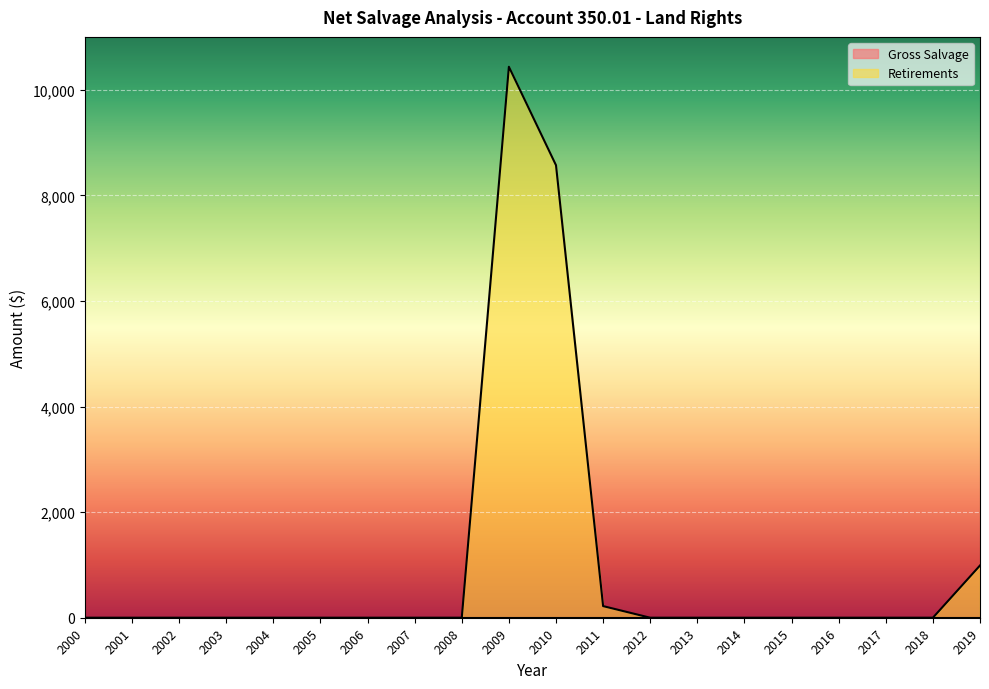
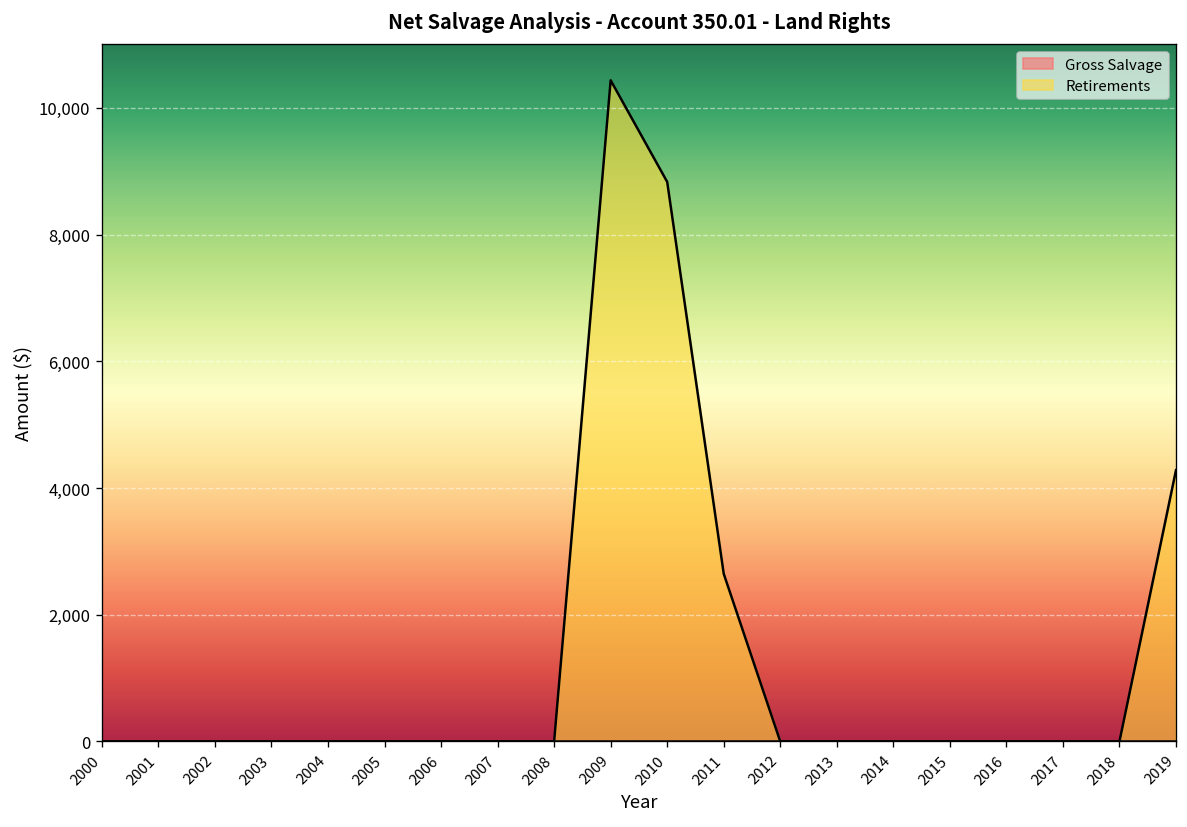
  {
    "Gross Salvage": {
      "2009": "0",
      "2010": "0",
      "2011": "0",
      "2019": "0"
    },
    "Retirements": {
      "2009": "10,400",
-     "2010": "8,600",
-     "2011": "200",
-     "2019": "1,000"
+     "2010": "8,800",
+     "2011": "2,600",
+     "2019": "4,300"
    }
  }
